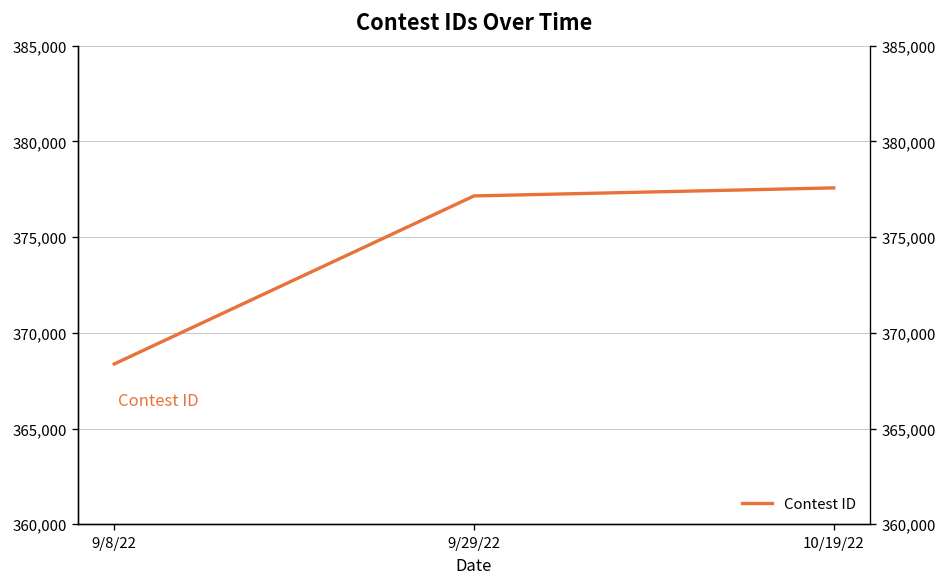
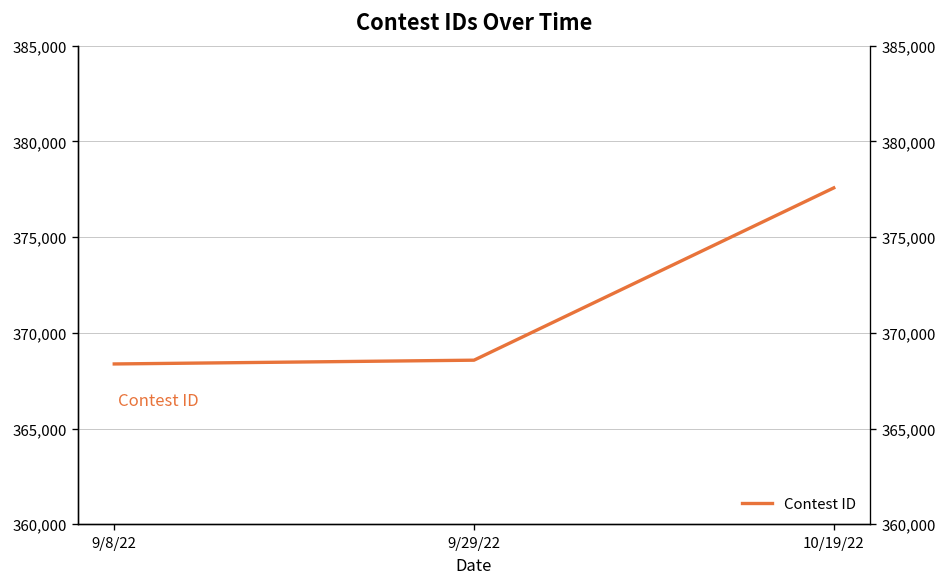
  {
    "9/8/22": "368,400",
-   "9/29/22": "377,200",
+   "9/29/22": "368,600",
    "10/19/22": "377,600"
  }
